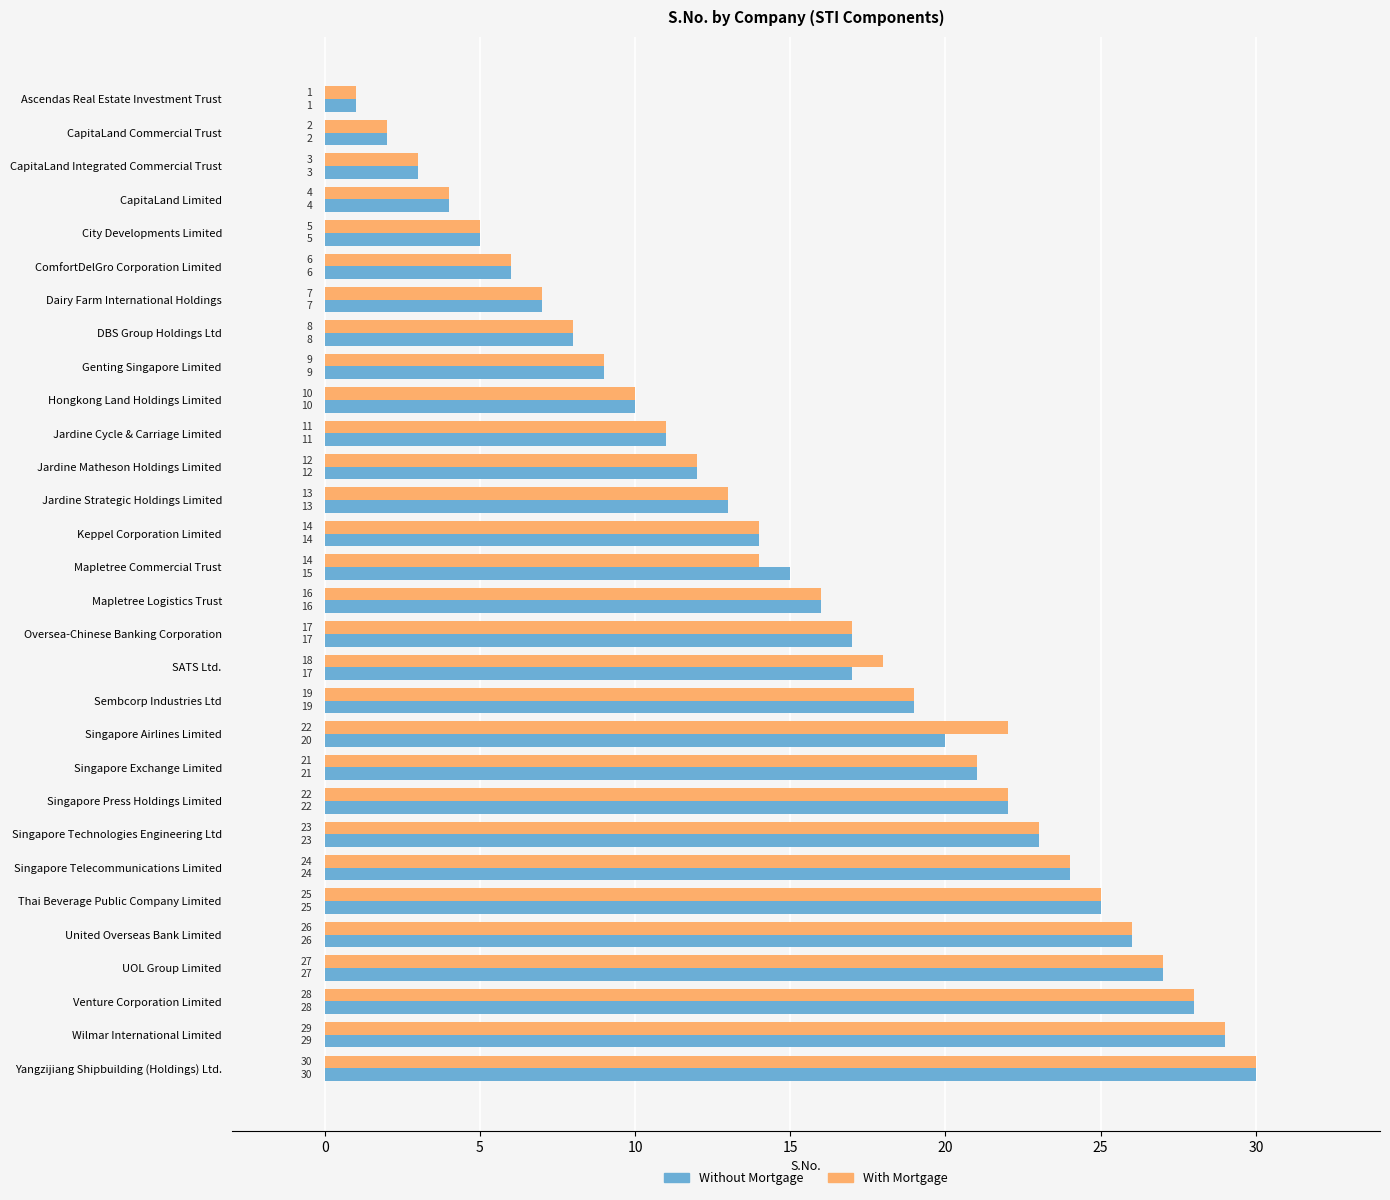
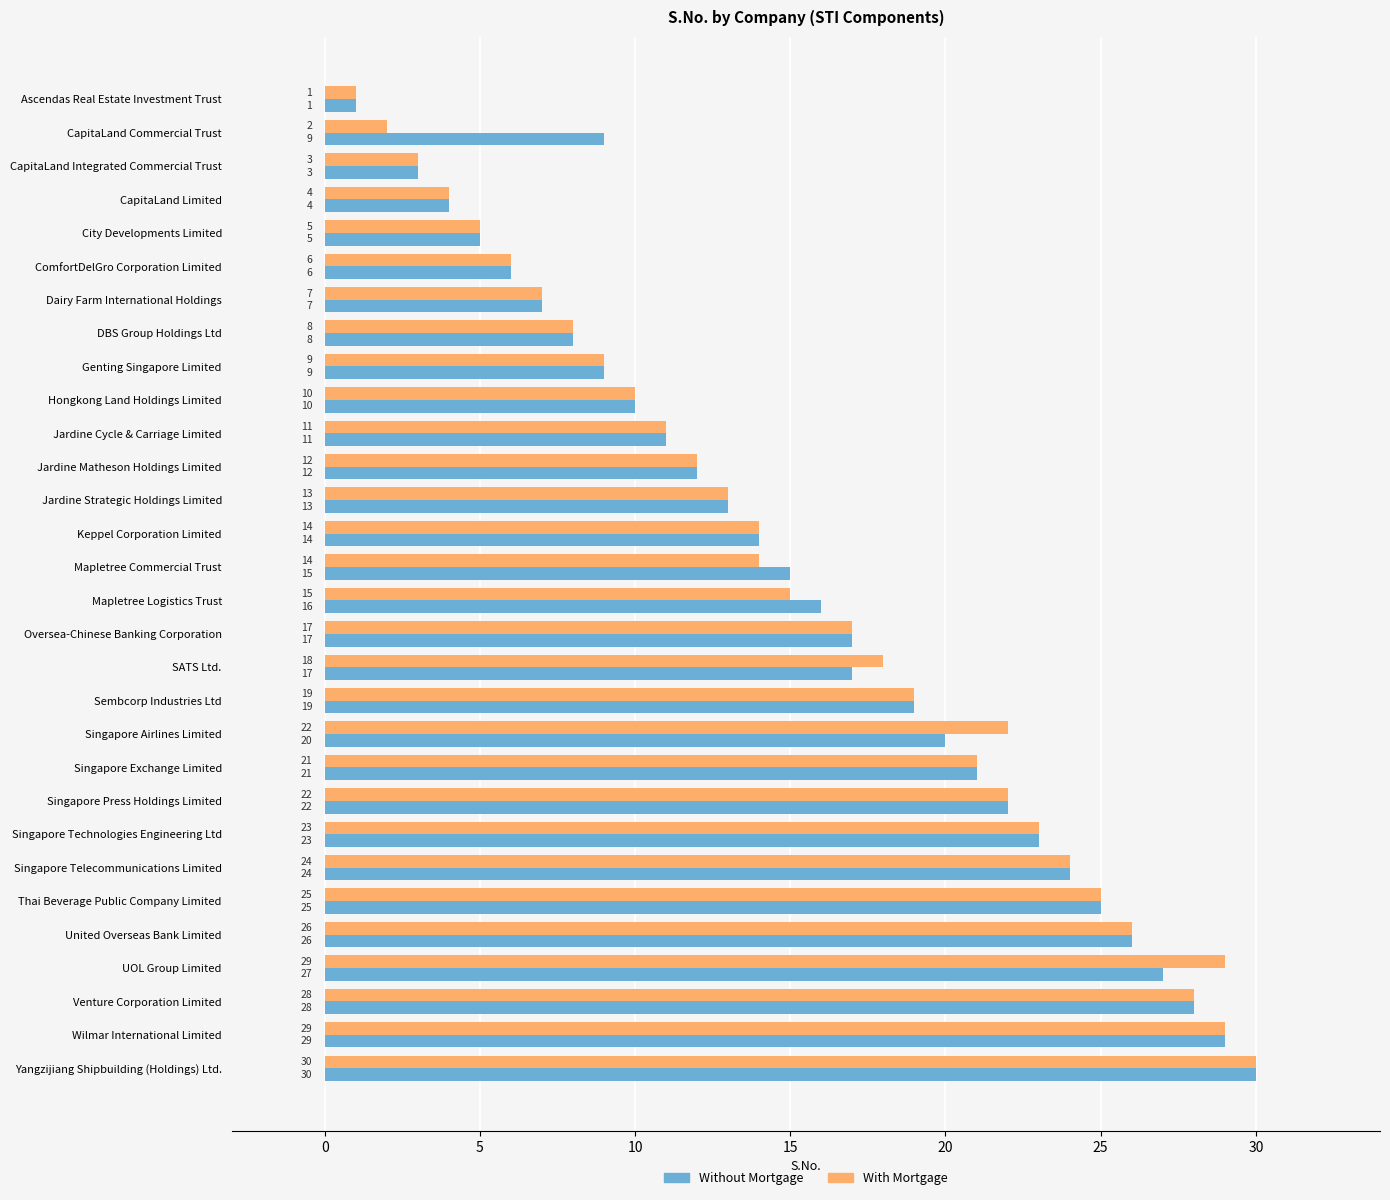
  {
    "Without Mortgage": {
-     "CapitaLand Commercial Trust": 2
+     "CapitaLand Commercial Trust": 9
    },
    "With Mortgage": {
-     "Mapletree Logistics Trust": 16,
-     "UOL Group Limited": 27
+     "Mapletree Logistics Trust": 15,
+     "UOL Group Limited": 29
    }
  }
